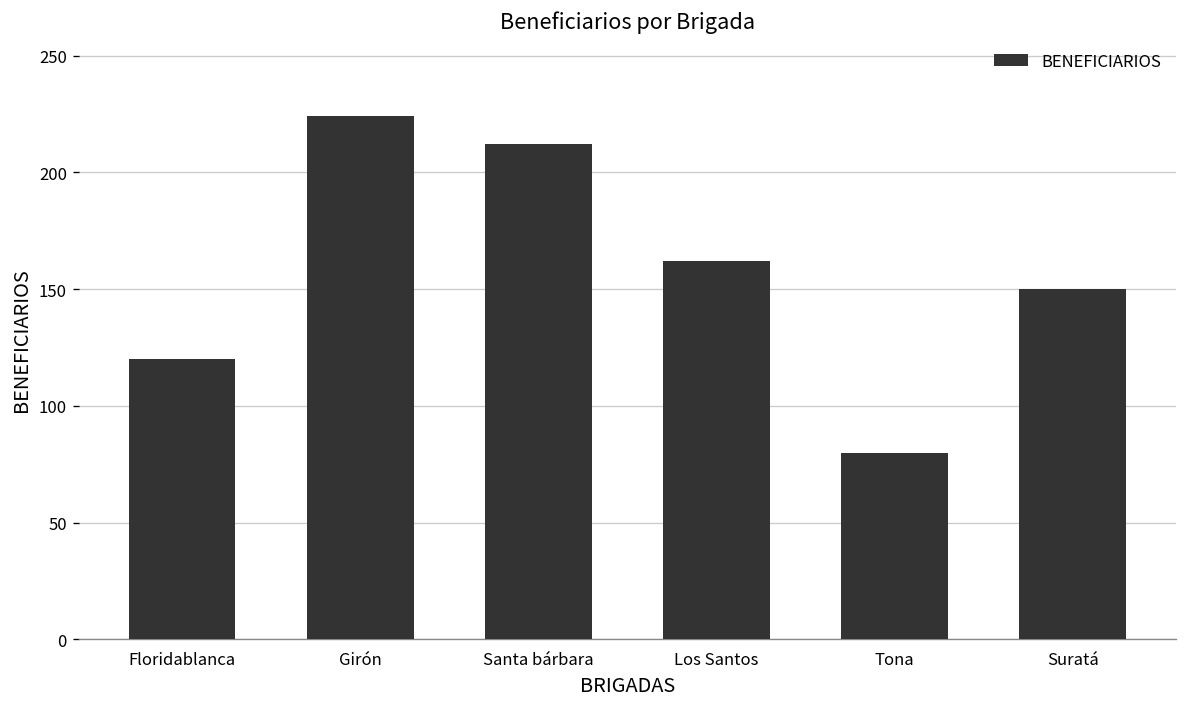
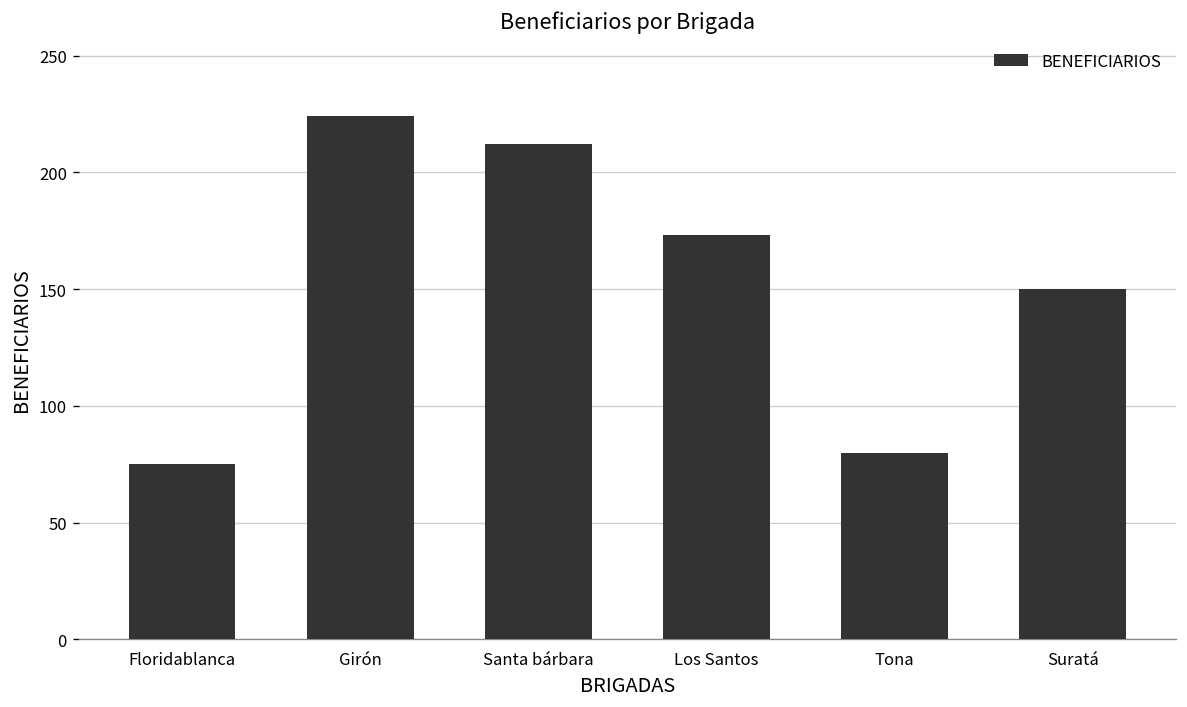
  {
-   "Floridablanca": 120,
+   "Floridablanca": 75,
    "Girón": 224,
    "Santa bárbara": 212,
-   "Los Santos": 162,
+   "Los Santos": 173,
    "Tona": 80,
    "Suratá": 150
  }
